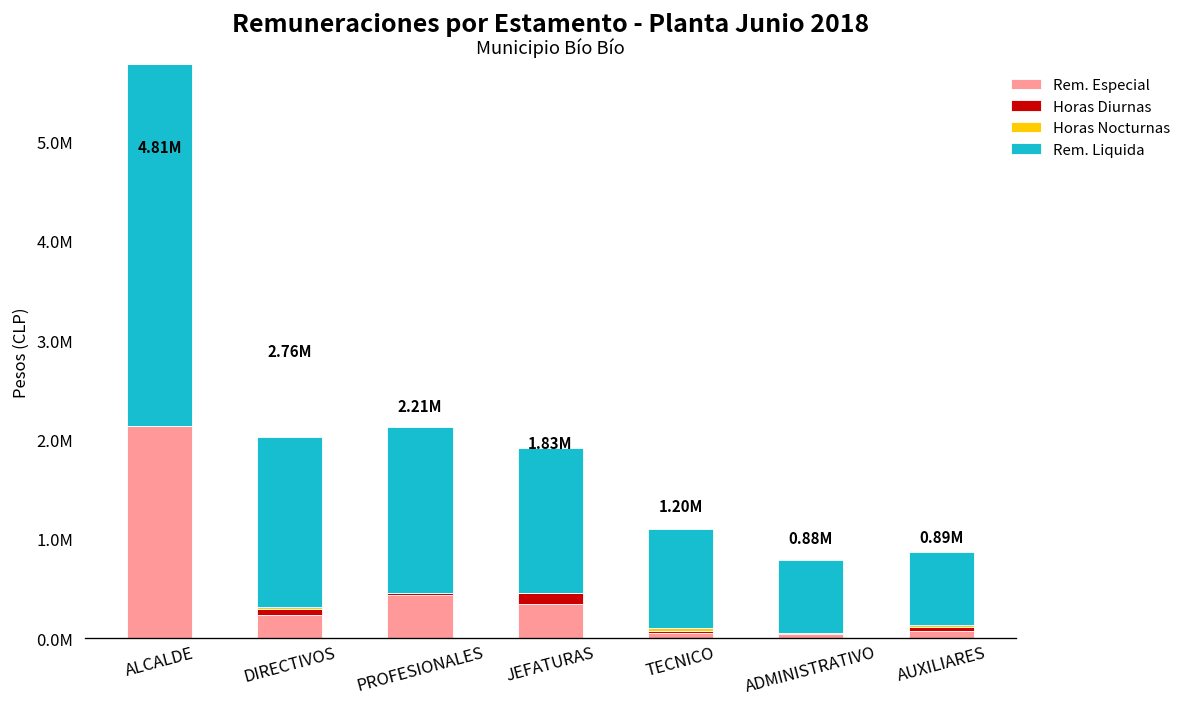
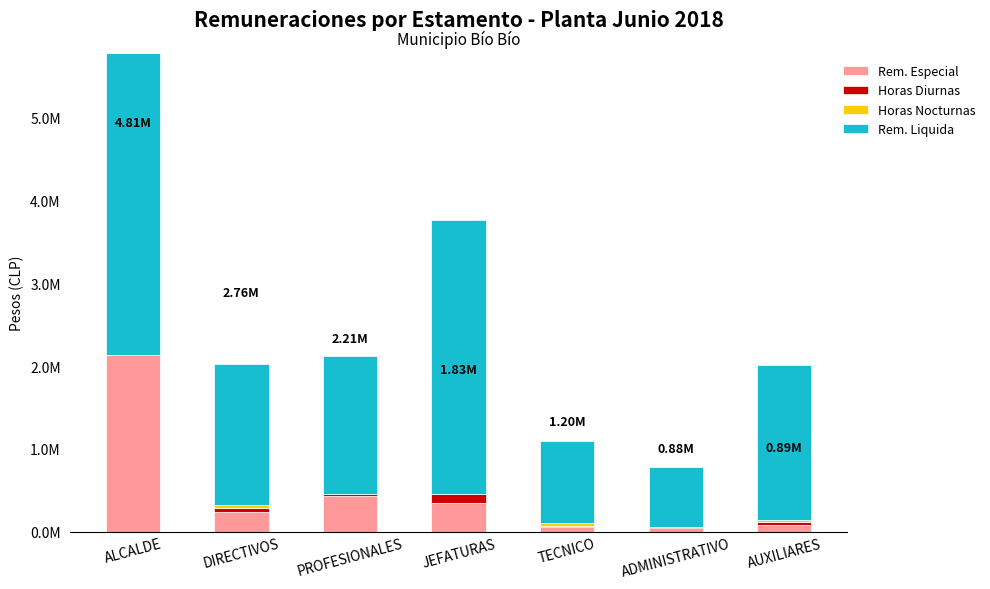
  {
    "Rem. Especial": {
      "ALCALDE": 2100000,
      "DIRECTIVOS": 200000,
      "PROFESIONALES": 400000,
      "JEFATURAS": 300000,
      "TECNICO": 100000,
      "ADMINISTRATIVO": 0,
      "AUXILIARES": 100000
    },
    "Horas Diurnas": {
      "ALCALDE": 0,
      "DIRECTIVOS": 100000,
      "JEFATURAS": 100000,
      "AUXILIARES": 0
    },
    "Horas Nocturnas": {
      "ALCALDE": 0,
      "PROFESIONALES": 0,
      "JEFATURAS": 0,
      "ADMINISTRATIVO": 0
    },
    "Rem. Liquida": {
      "DIRECTIVOS": 1700000,
-     "JEFATURAS": 1500000,
-     "AUXILIARES": 700000
+     "JEFATURAS": 3300000,
+     "AUXILIARES": 1900000
    }
  }
